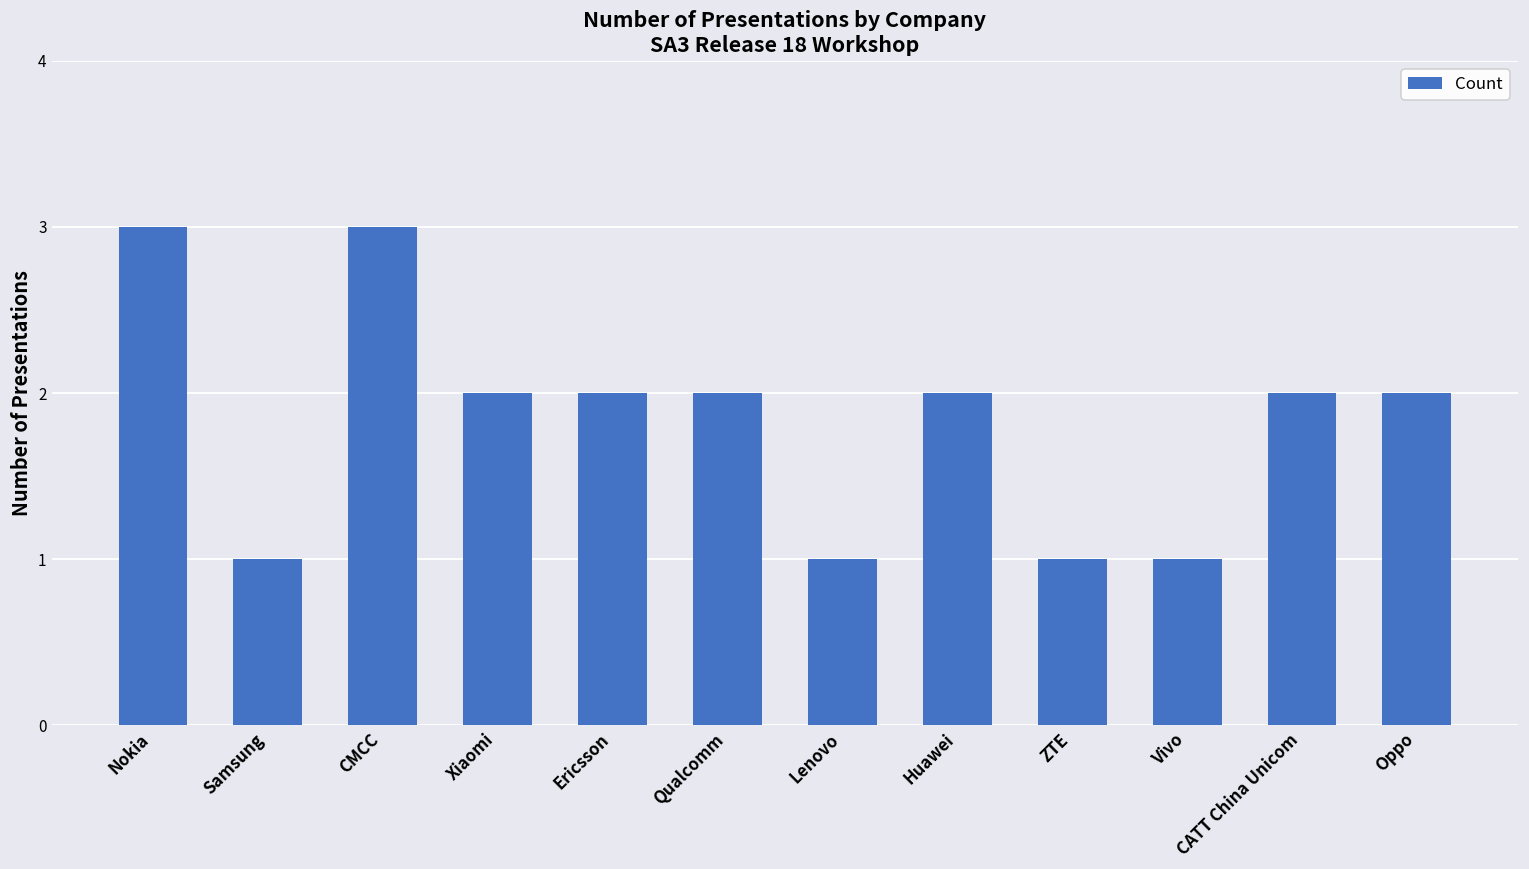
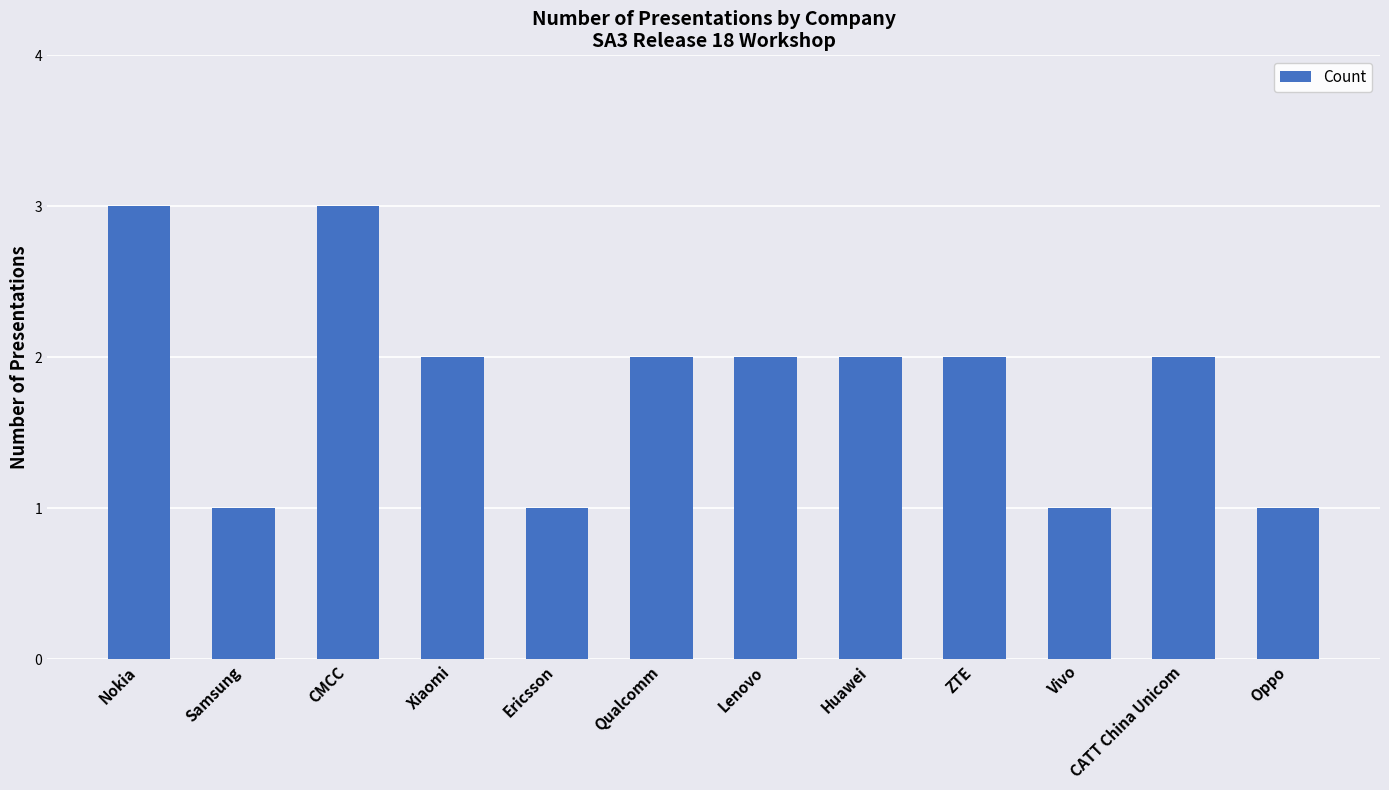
  {
    "Nokia": 3,
    "Samsung": 1,
    "CMCC": 3,
    "Xiaomi": 2,
-   "Ericsson": 2,
+   "Ericsson": 1,
    "Qualcomm": 2,
-   "Lenovo": 1,
+   "Lenovo": 2,
    "Huawei": 2,
-   "ZTE": 1,
+   "ZTE": 2,
    "Vivo": 1,
    "CATT China Unicom": 2,
-   "Oppo": 2
+   "Oppo": 1
  }
